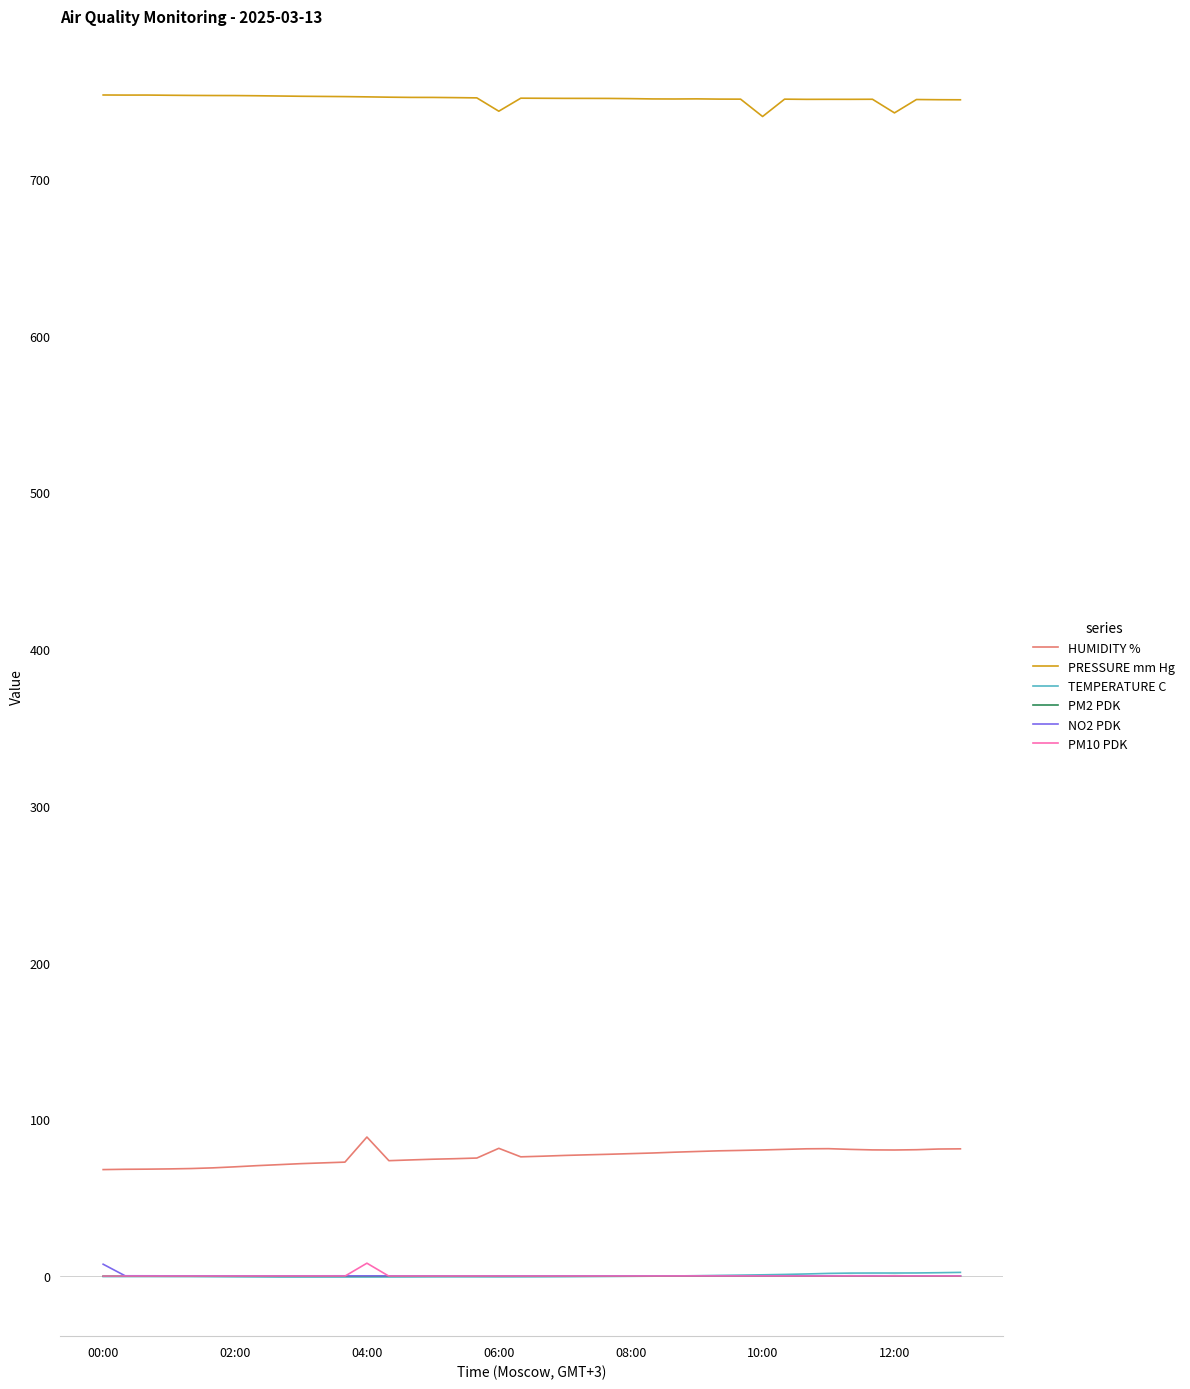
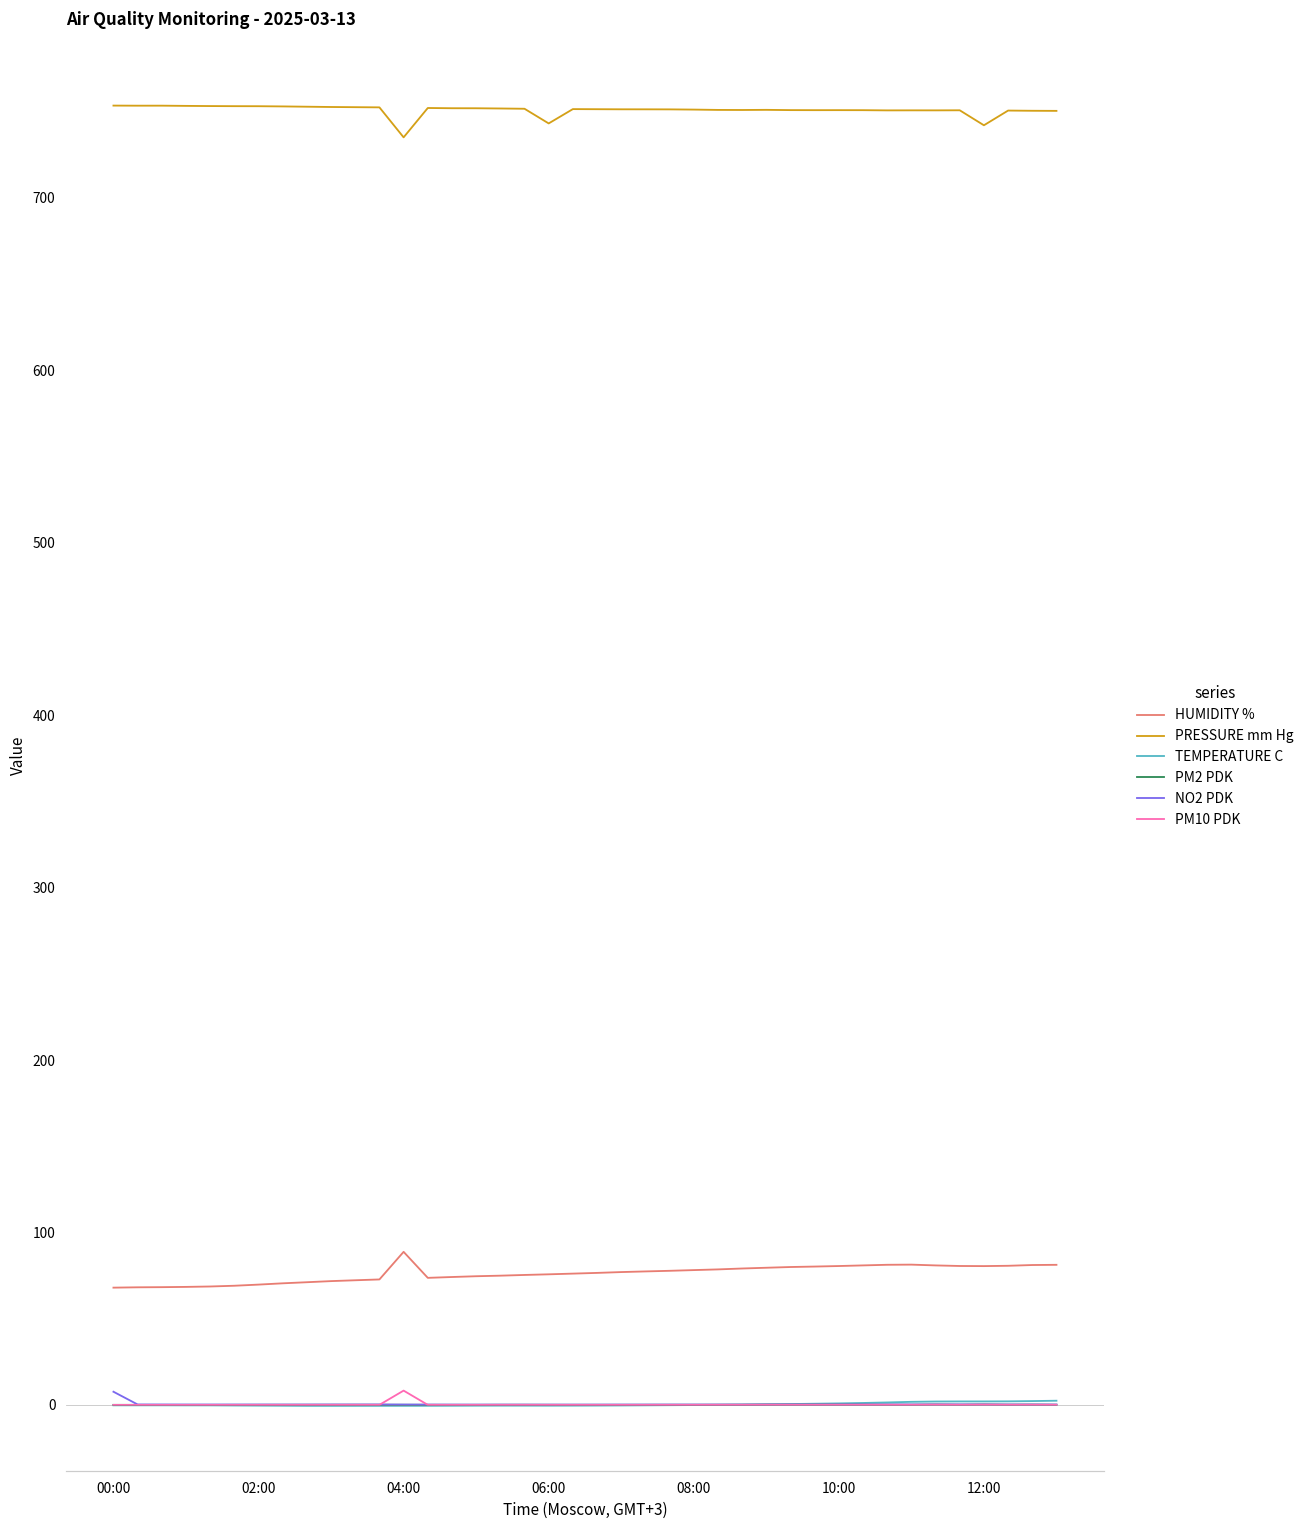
  {
    "HUMIDITY %": {
      "00:00": 68,
      "02:00": 70,
      "04:00": 89,
-     "06:00": 82,
+     "06:00": 76,
      "08:00": 78,
      "10:00": 81,
      "12:00": 81
    },
    "PRESSURE mm Hg": {
      "00:00": 753,
      "02:00": 753,
-     "04:00": 752,
+     "04:00": 735,
      "06:00": 743,
      "08:00": 751,
-     "10:00": 740,
+     "10:00": 751,
      "12:00": 742
    },
    "TEMPERATURE C": {
      "12:00": 2
    },
    "NO2 PDK": {
      "00:00": 8
    },
    "PM10 PDK": {
      "04:00": 8
    }
  }
